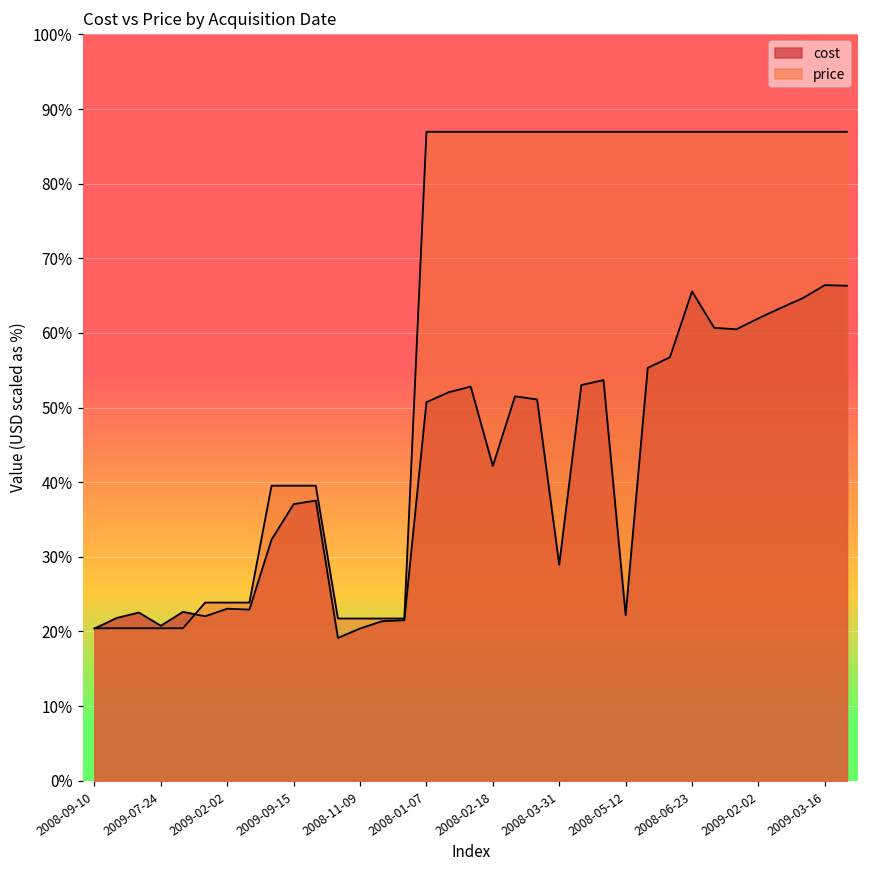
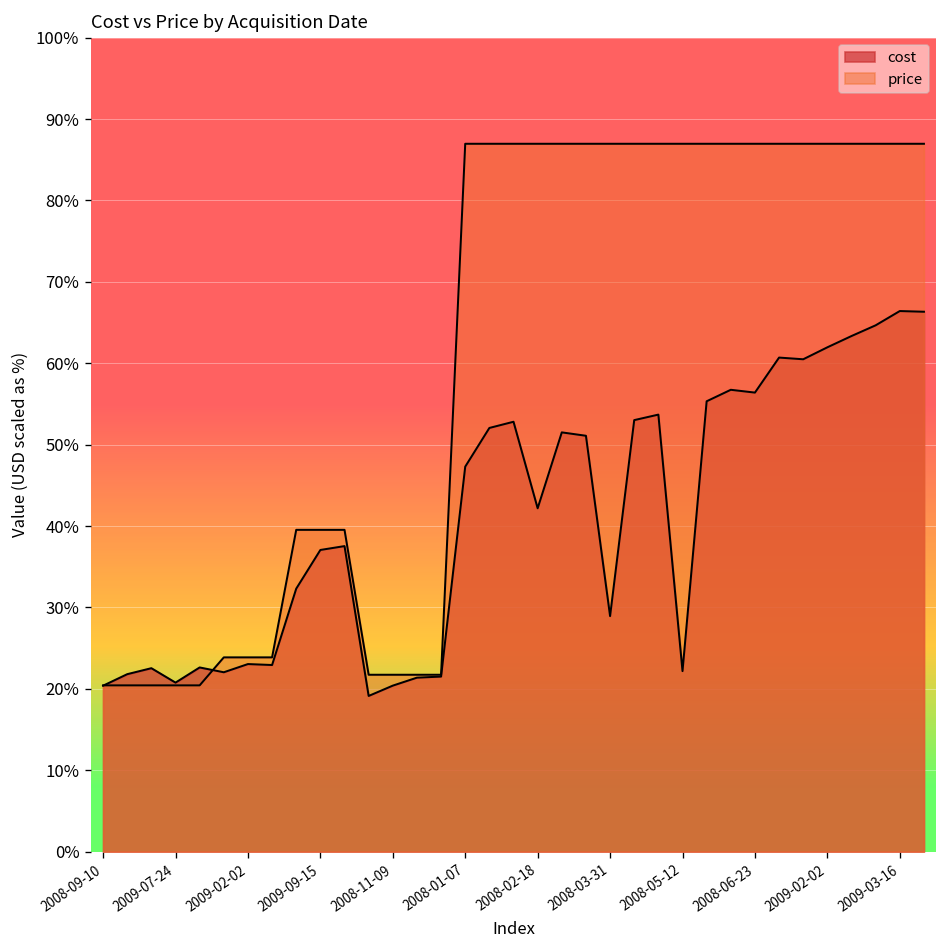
  {
    "cost": {
-     "2008-01-07": "51%",
+     "2008-01-07": "47%",
      "2008-02-18": "42%",
      "2008-03-31": "29%",
      "2008-05-12": "22%",
-     "2008-06-23": "66%",
+     "2008-06-23": "56%",
      "2009-03-16": "66%"
    },
    "price": {
      "2008-01-07": "87%",
      "2008-02-18": "87%",
      "2008-03-31": "87%",
      "2008-05-12": "87%",
      "2008-06-23": "87%",
      "2009-03-16": "87%"
    }
  }
